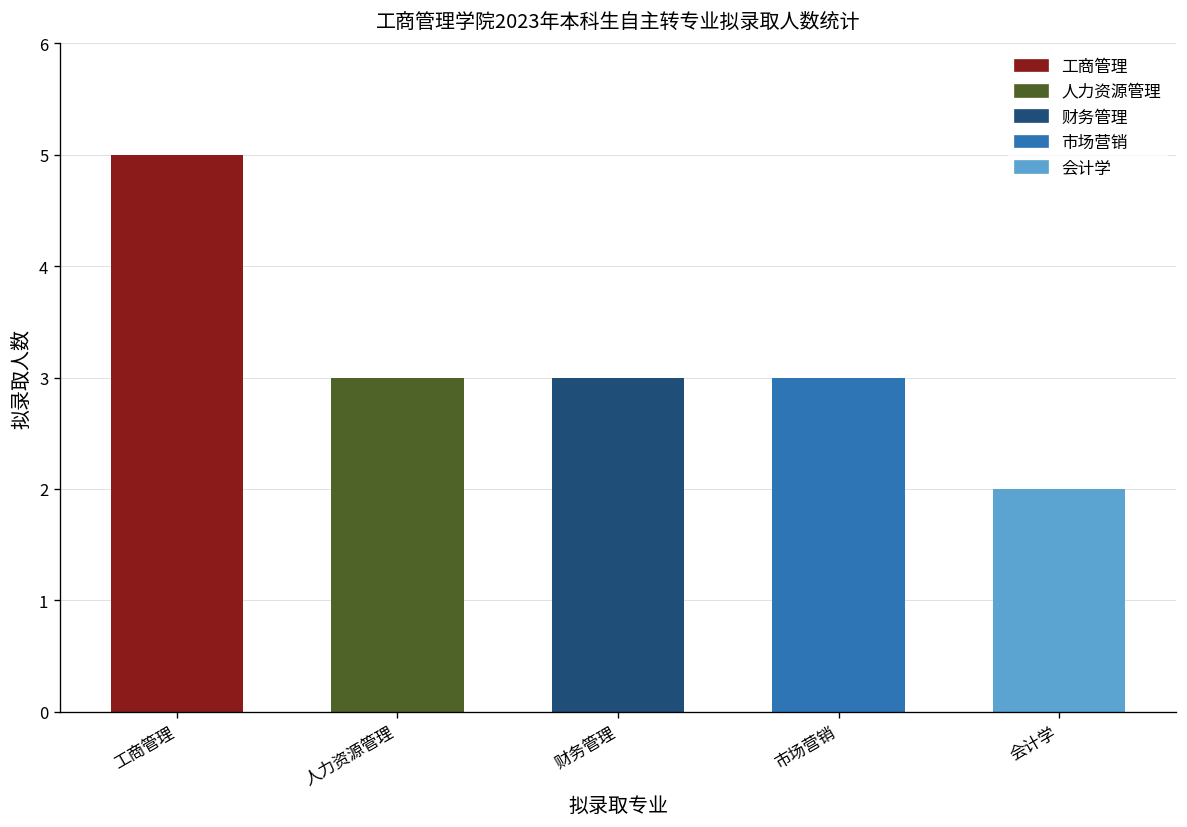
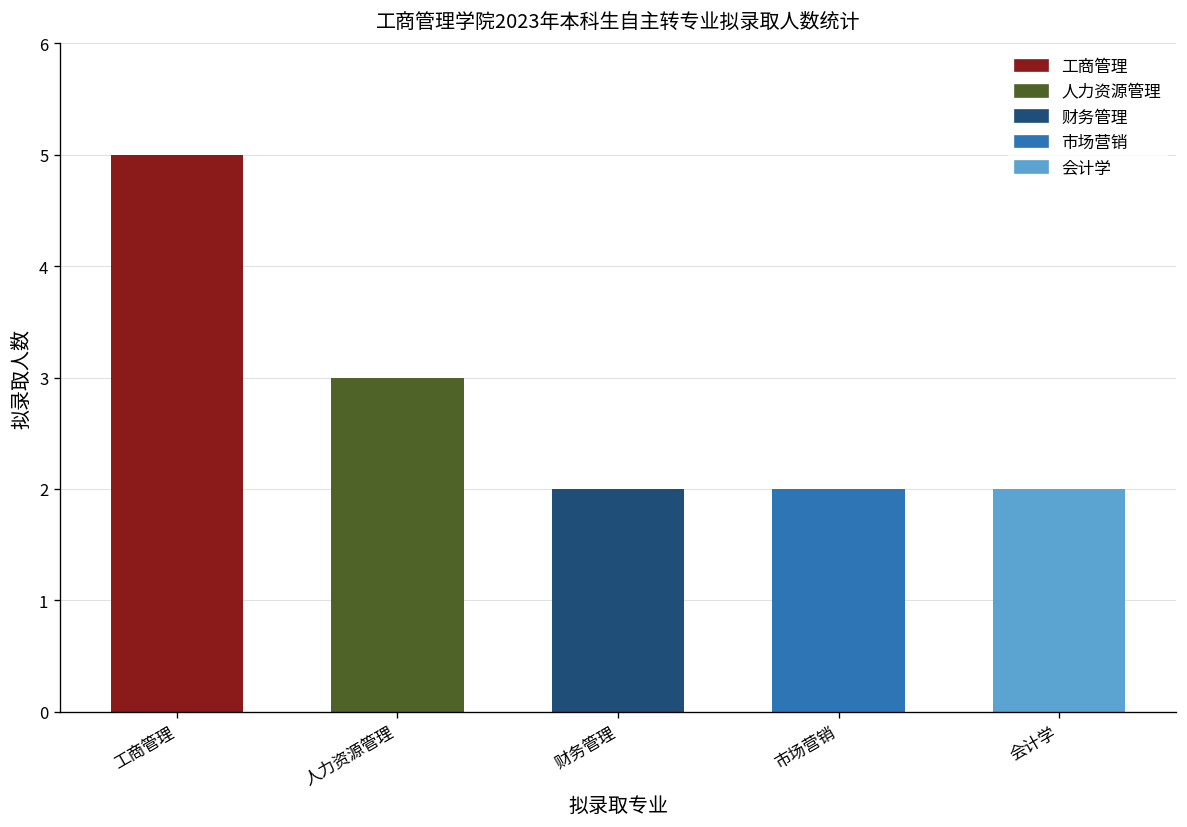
  {
    "人力资源管理": {
      "人力资源管理": 3
    },
    "财务管理": {
-     "财务管理": 3
+     "财务管理": 2
    },
    "市场营销": {
-     "市场营销": 3
+     "市场营销": 2
    },
    "会计学": {
      "会计学": 2
    }
  }
